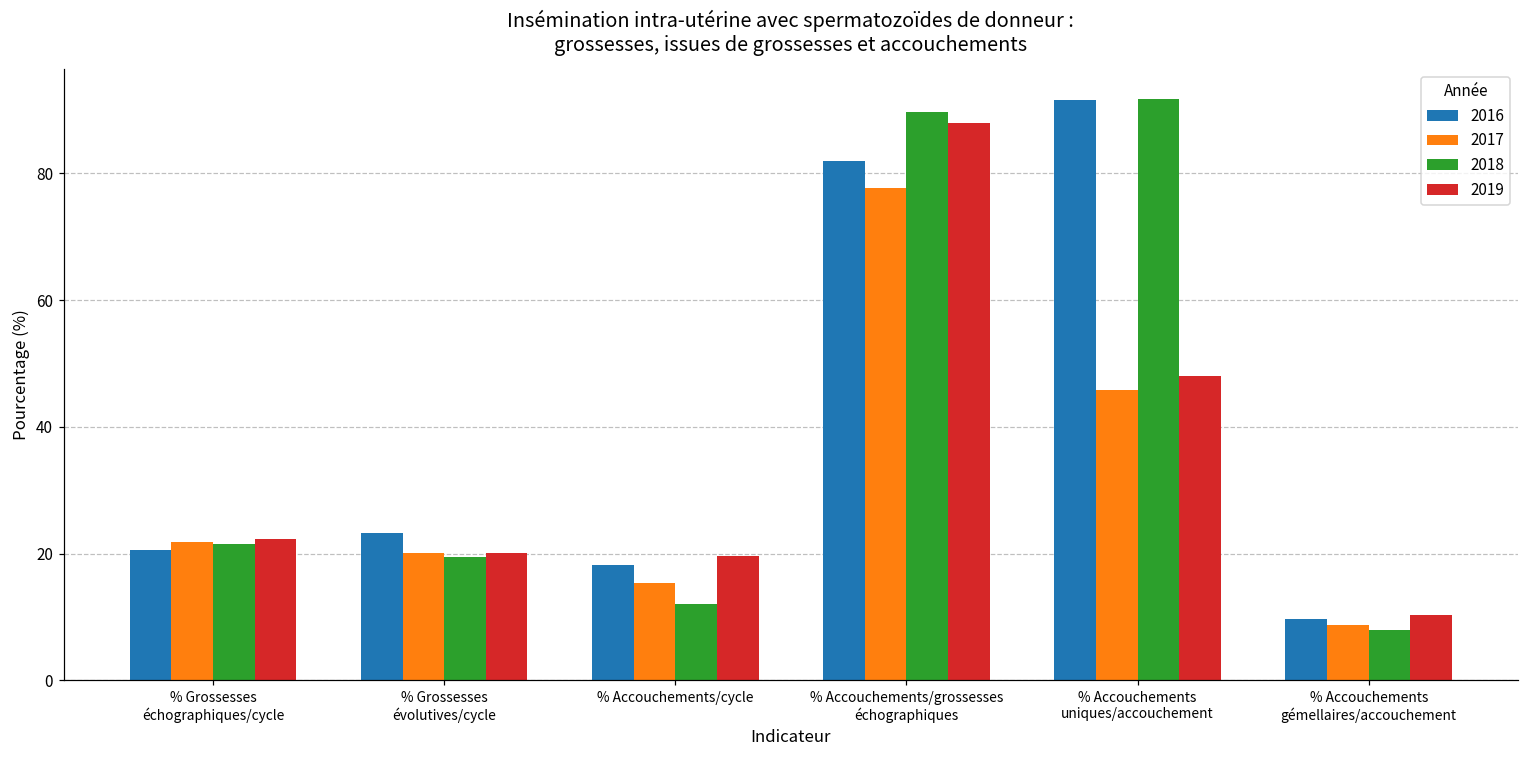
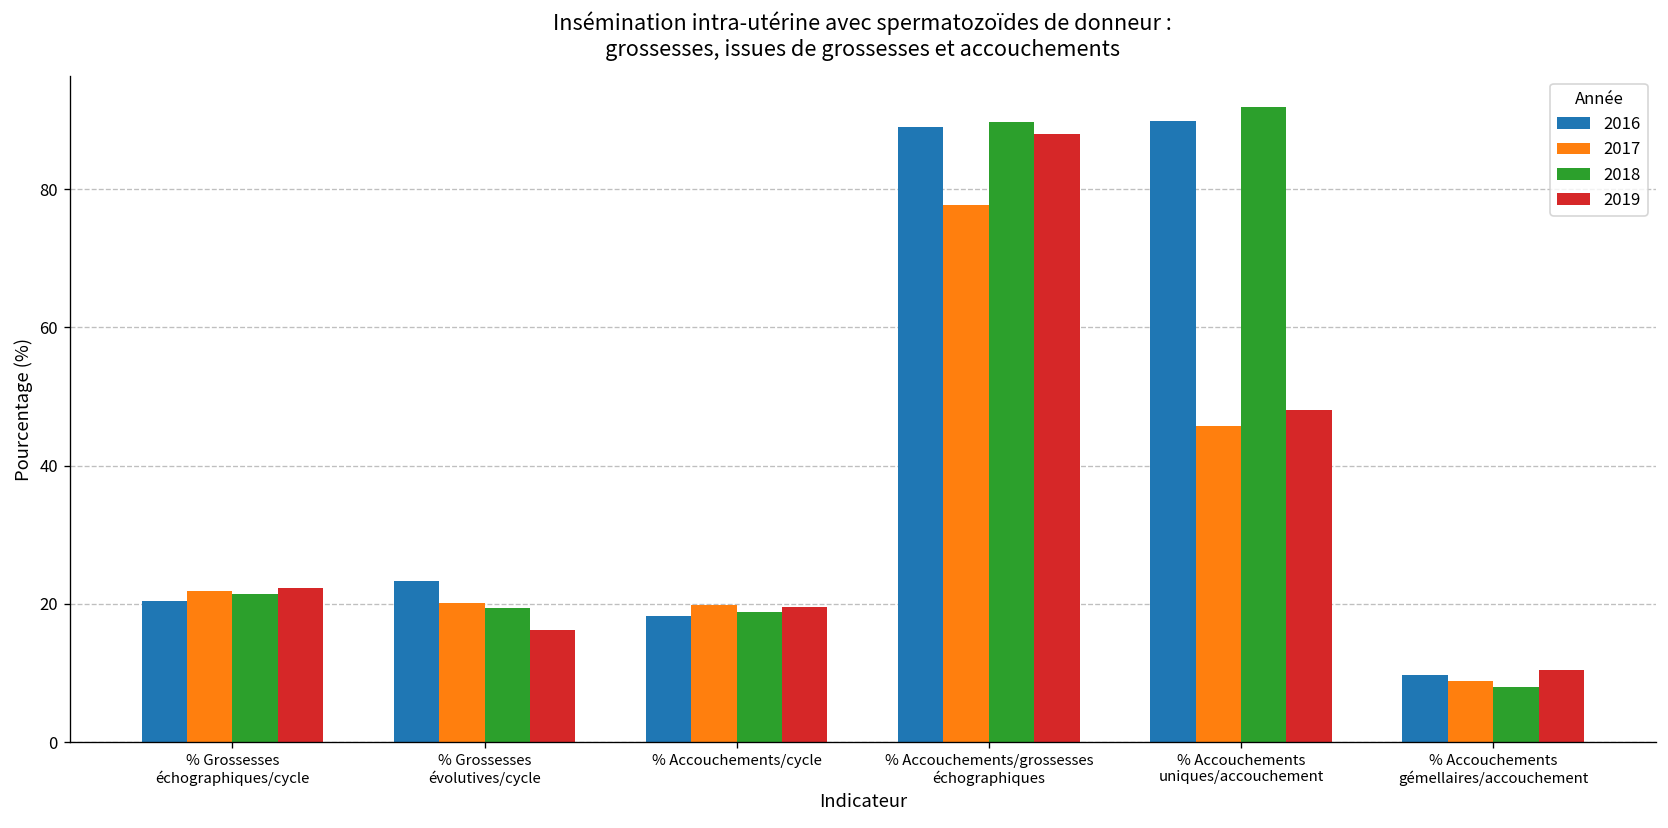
  {
    "2016": {
      "% Grossesses échographiques/cycle": 21,
      "% Grossesses évolutives/cycle": 23,
      "% Accouchements/cycle": 18,
-     "% Accouchements/grossesses échographiques": 82,
-     "% Accouchements uniques/accouchement": 92,
+     "% Accouchements/grossesses échographiques": 89,
+     "% Accouchements uniques/accouchement": 90,
      "% Accouchements gémellaires/accouchement": 10
    },
    "2017": {
      "% Grossesses échographiques/cycle": 22,
      "% Grossesses évolutives/cycle": 20,
-     "% Accouchements/cycle": 15,
+     "% Accouchements/cycle": 20,
      "% Accouchements/grossesses échographiques": 78,
      "% Accouchements uniques/accouchement": 46,
      "% Accouchements gémellaires/accouchement": 9
    },
    "2018": {
      "% Grossesses échographiques/cycle": 22,
      "% Grossesses évolutives/cycle": 19,
-     "% Accouchements/cycle": 12,
+     "% Accouchements/cycle": 19,
      "% Accouchements/grossesses échographiques": 90,
      "% Accouchements uniques/accouchement": 92,
      "% Accouchements gémellaires/accouchement": 8
    },
    "2019": {
      "% Grossesses échographiques/cycle": 22,
-     "% Grossesses évolutives/cycle": 20,
+     "% Grossesses évolutives/cycle": 16,
      "% Accouchements/cycle": 20,
      "% Accouchements/grossesses échographiques": 88,
      "% Accouchements uniques/accouchement": 48,
      "% Accouchements gémellaires/accouchement": 10
    }
  }
